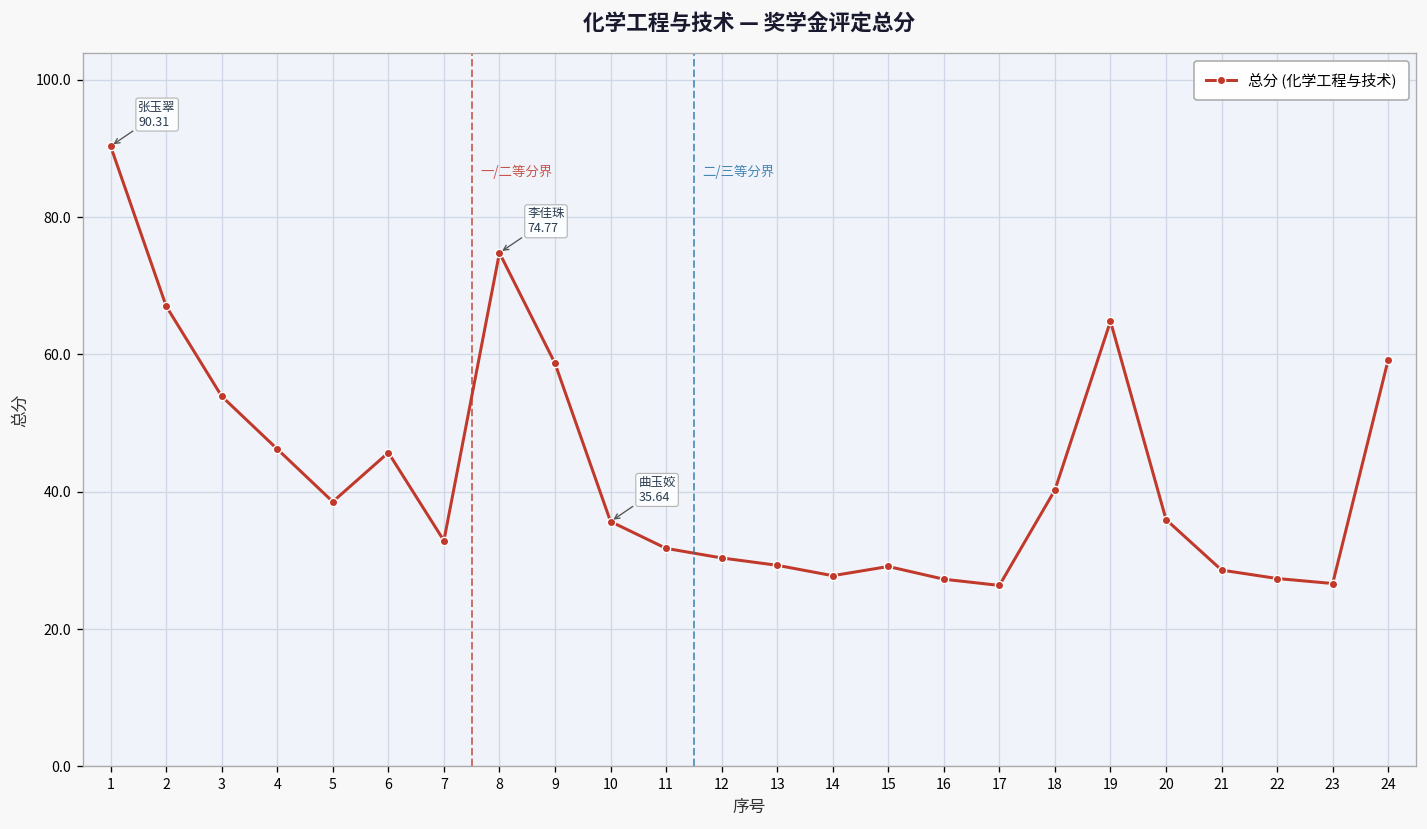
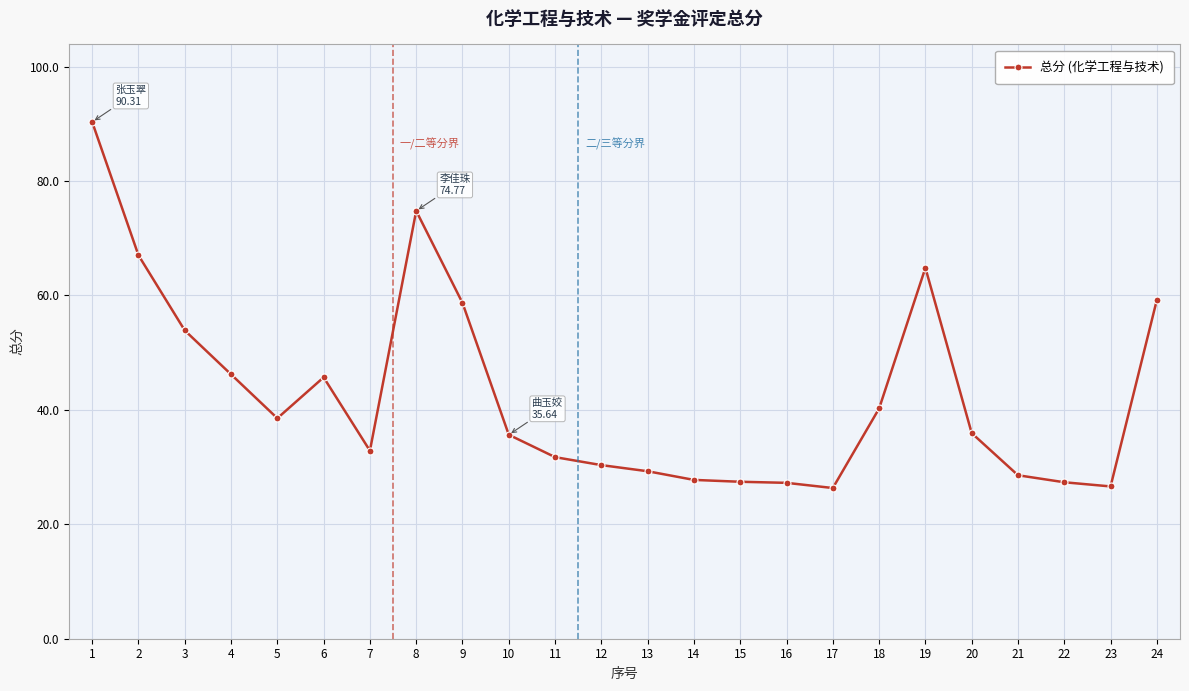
  {
    "2": 67,
    "3": 54,
    "4": 46,
    "5": 39,
    "6": 46,
    "7": 33,
    "9": 59,
    "11": 32,
    "12": 30,
    "13": 29,
    "14": 28,
-   "15": 29,
+   "15": 27,
    "16": 27,
    "17": 26,
    "18": 40,
    "19": 65,
    "20": 36,
    "21": 29,
    "22": 27,
    "23": 27,
    "24": 59
  }
